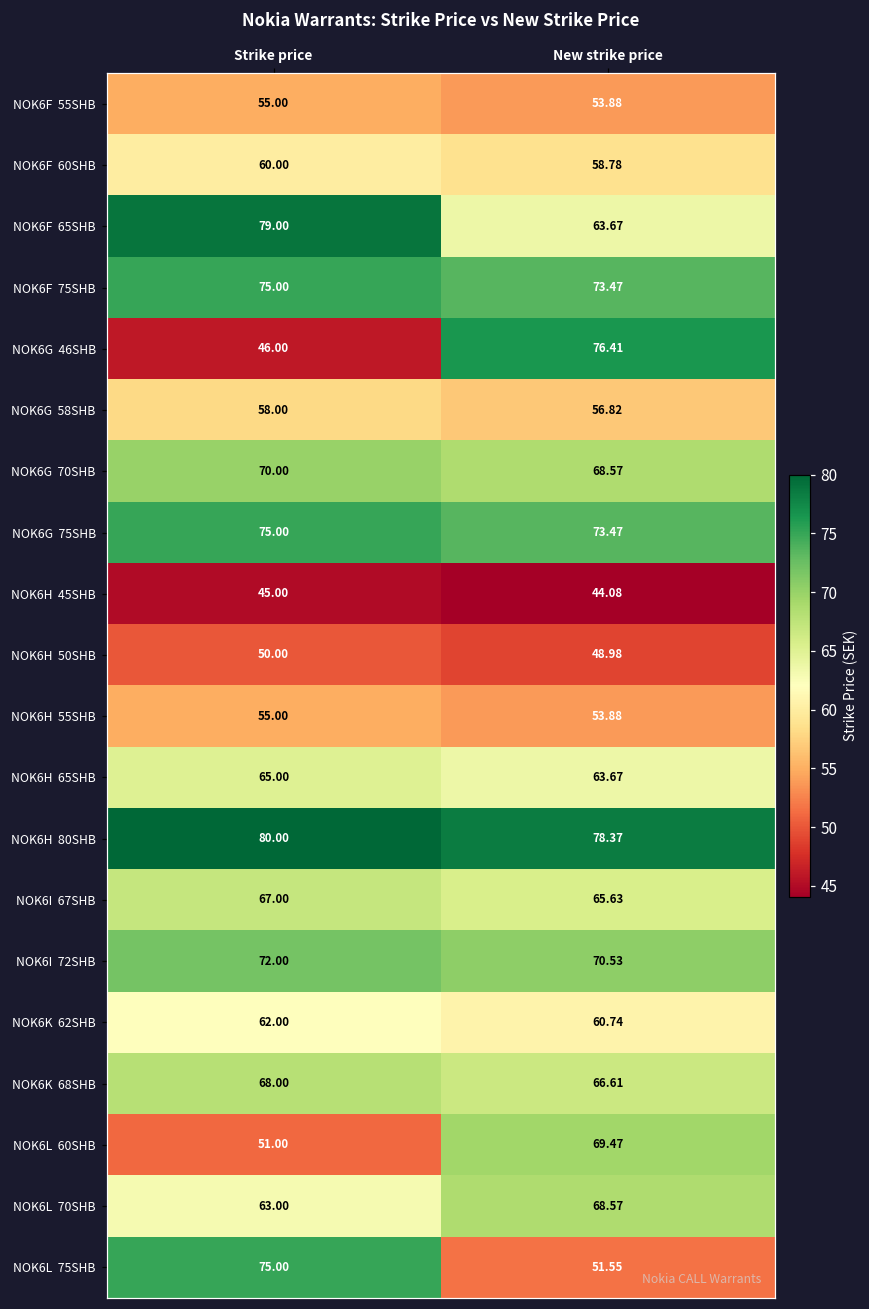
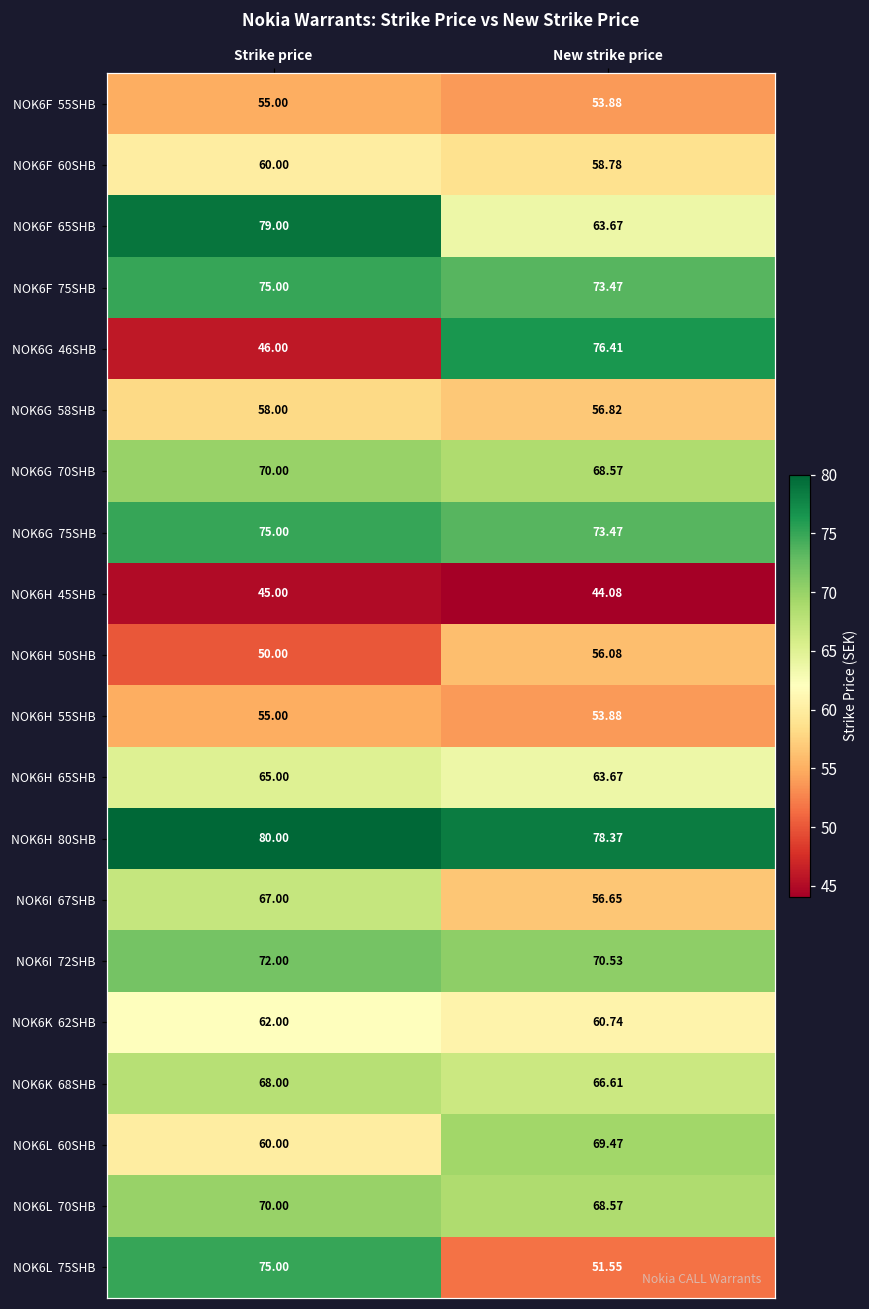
  {
    "NOK6F 55SHB": {
      "Strike price": 55.00,
      "New strike price": 53.88
    },
    "NOK6F 60SHB": {
      "Strike price": 60.00,
      "New strike price": 58.78
    },
    "NOK6F 65SHB": {
      "Strike price": 79.00,
      "New strike price": 63.67
    },
    "NOK6F 75SHB": {
      "Strike price": 75.00,
      "New strike price": 73.47
    },
    "NOK6G 46SHB": {
      "Strike price": 46.00,
      "New strike price": 76.41
    },
    "NOK6G 58SHB": {
      "Strike price": 58.00,
      "New strike price": 56.82
    },
    "NOK6G 70SHB": {
      "Strike price": 70.00,
      "New strike price": 68.57
    },
    "NOK6G 75SHB": {
      "Strike price": 75.00,
      "New strike price": 73.47
    },
    "NOK6H 45SHB": {
      "Strike price": 45.00,
      "New strike price": 44.08
    },
    "NOK6H 50SHB": {
      "Strike price": 50.00,
-     "New strike price": 48.98
+     "New strike price": 56.08
    },
    "NOK6H 55SHB": {
      "Strike price": 55.00,
      "New strike price": 53.88
    },
    "NOK6H 65SHB": {
      "Strike price": 65.00,
      "New strike price": 63.67
    },
    "NOK6H 80SHB": {
      "Strike price": 80.00,
      "New strike price": 78.37
    },
    "NOK6I 67SHB": {
      "Strike price": 67.00,
-     "New strike price": 65.63
+     "New strike price": 56.65
    },
    "NOK6I 72SHB": {
      "Strike price": 72.00,
      "New strike price": 70.53
    },
    "NOK6K 62SHB": {
      "Strike price": 62.00,
      "New strike price": 60.74
    },
    "NOK6K 68SHB": {
      "Strike price": 68.00,
      "New strike price": 66.61
    },
    "NOK6L 60SHB": {
-     "Strike price": 51.00,
+     "Strike price": 60.00,
      "New strike price": 69.47
    },
    "NOK6L 70SHB": {
-     "Strike price": 63.00,
+     "Strike price": 70.00,
      "New strike price": 68.57
    },
    "NOK6L 75SHB": {
      "Strike price": 75.00
    }
  }
